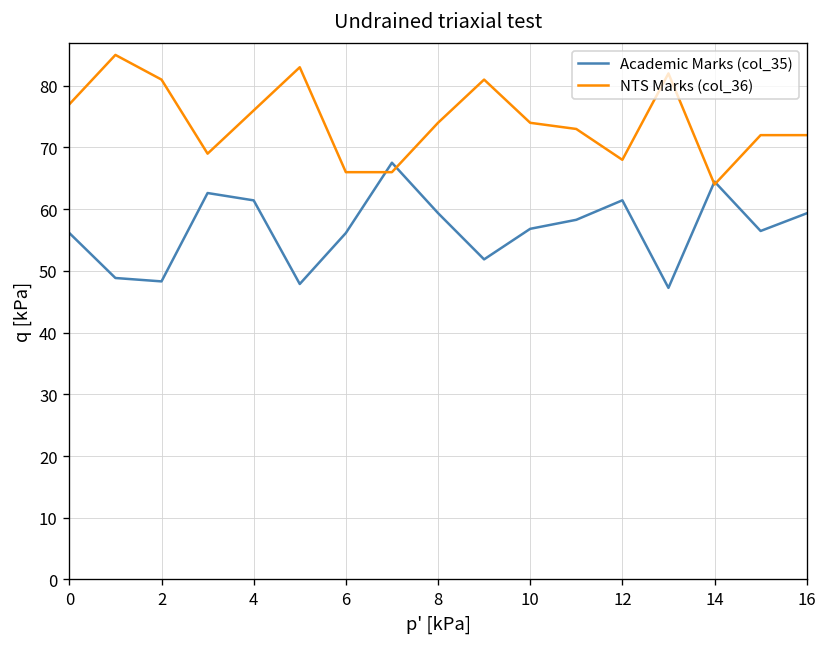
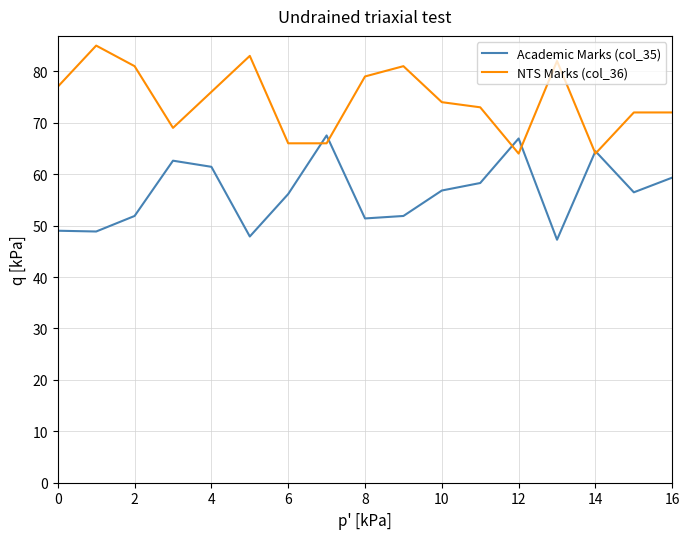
  {
    "Academic Marks (col_35)": {
-     "0": 56,
-     "2": 48,
+     "0": 49,
+     "2": 52,
      "4": 61,
      "6": 56,
-     "8": 59,
+     "8": 51,
      "10": 57,
-     "12": 61,
+     "12": 67,
      "16": 59
    },
    "NTS Marks (col_36)": {
      "0": 77,
      "2": 81,
      "4": 76,
      "6": 66,
-     "8": 74,
+     "8": 79,
      "10": 74,
-     "12": 68,
+     "12": 64,
      "16": 72
    }
  }
